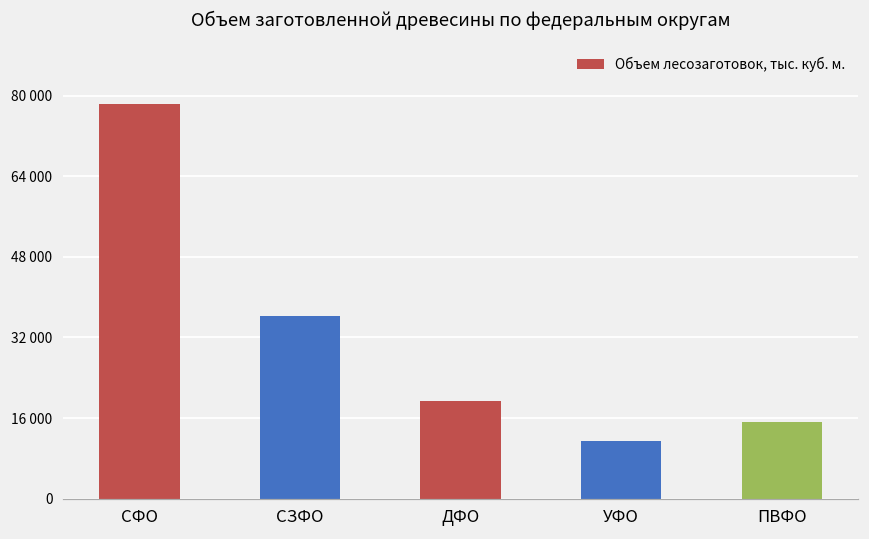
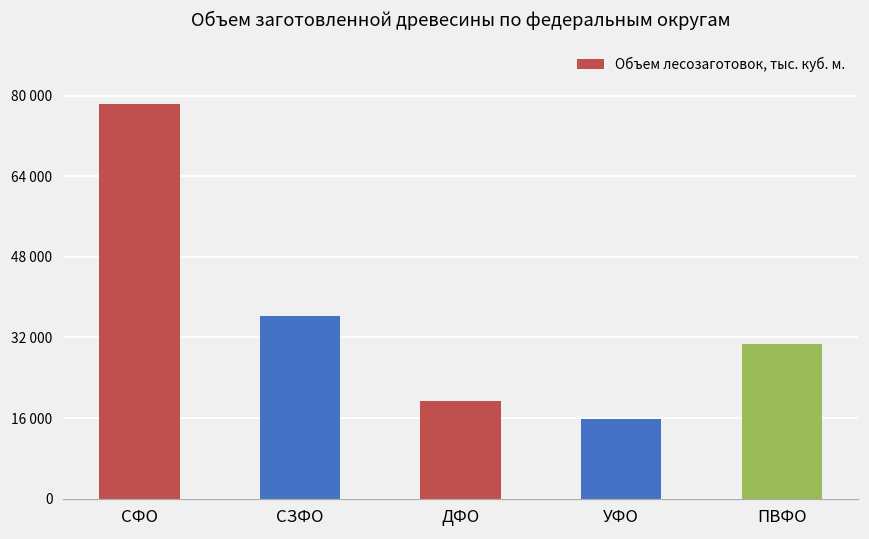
  {
    "СФО": 78000,
    "СЗФО": 36000,
    "ДФО": 19000,
-   "УФО": 11000,
-   "ПВФО": 15000
+   "УФО": 16000,
+   "ПВФО": 31000
  }
